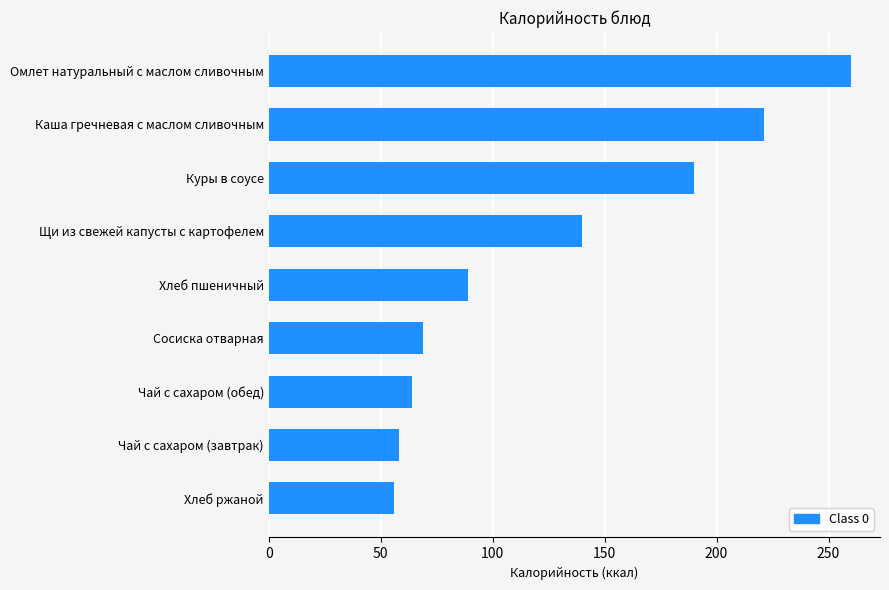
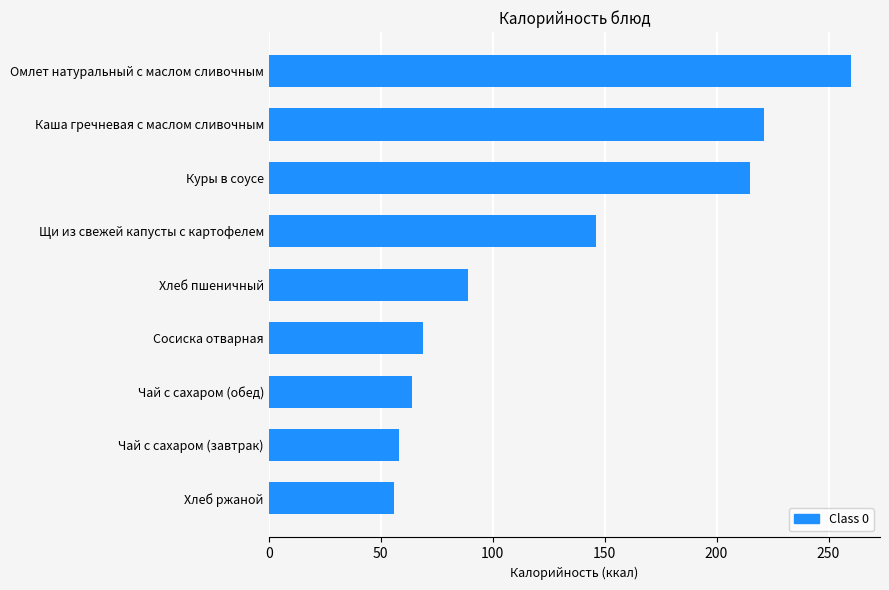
  {
    "Омлет натуральный с маслом сливочным": 260,
    "Каша гречневая с маслом сливочным": 221,
-   "Куры в соусе": 190,
-   "Щи из свежей капусты с картофелем": 140,
+   "Куры в соусе": 215,
+   "Щи из свежей капусты с картофелем": 146,
    "Хлеб пшеничный": 89,
    "Сосиска отварная": 69,
    "Чай с сахаром (обед)": 64,
    "Чай с сахаром (завтрак)": 58,
    "Хлеб ржаной": 56
  }
